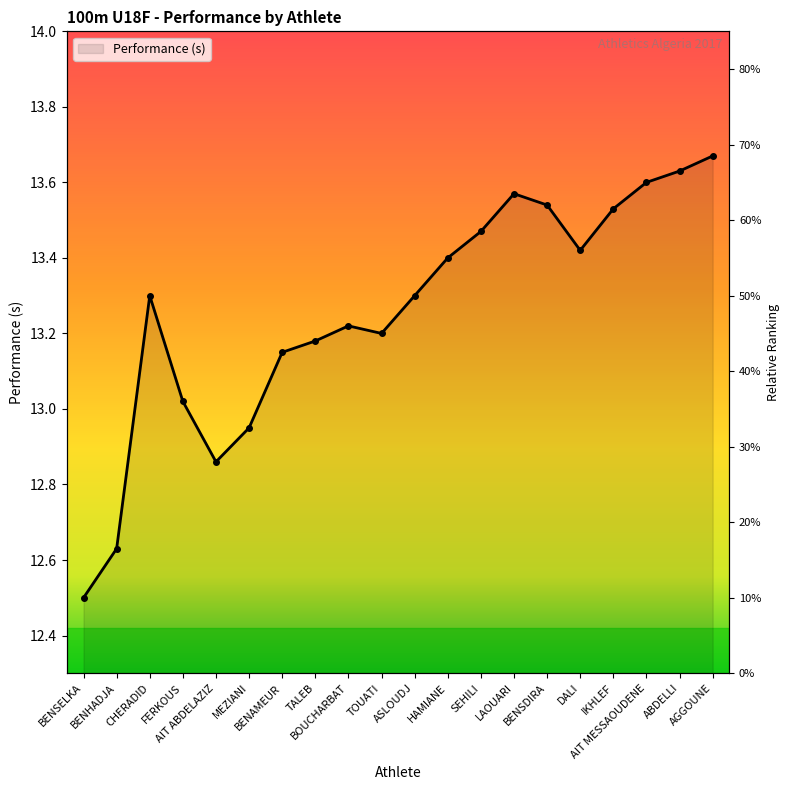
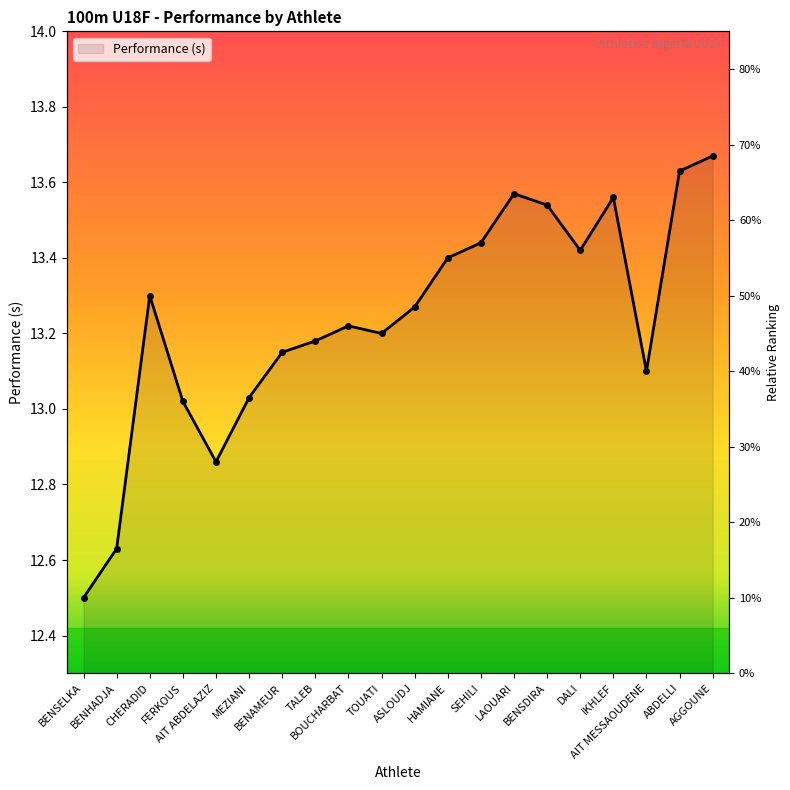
  {
    "BENSELKA": 12.50,
    "BENHADJA": 12.63,
    "CHERADID": 13.30,
    "FERKOUS": 13.02,
    "AIT ABDELAZIZ": 12.86,
-   "MEZIANI": 12.95,
+   "MEZIANI": 13.03,
    "BENAMEUR": 13.15,
    "TALEB": 13.18,
    "BOUCHARBAT": 13.22,
    "TOUATI": 13.20,
-   "ASLOUDJ": 13.30,
+   "ASLOUDJ": 13.27,
    "HAMIANE": 13.40,
-   "SEHILI": 13.47,
+   "SEHILI": 13.44,
    "LAOUARI": 13.57,
    "BENSDIRA": 13.54,
    "DALI": 13.42,
-   "IKHLEF": 13.53,
-   "AIT MESSAOUDENE": 13.6,
+   "IKHLEF": 13.56,
+   "AIT MESSAOUDENE": 13.1,
    "ABDELLI": 13.63,
    "AGGOUNE": 13.67
  }
